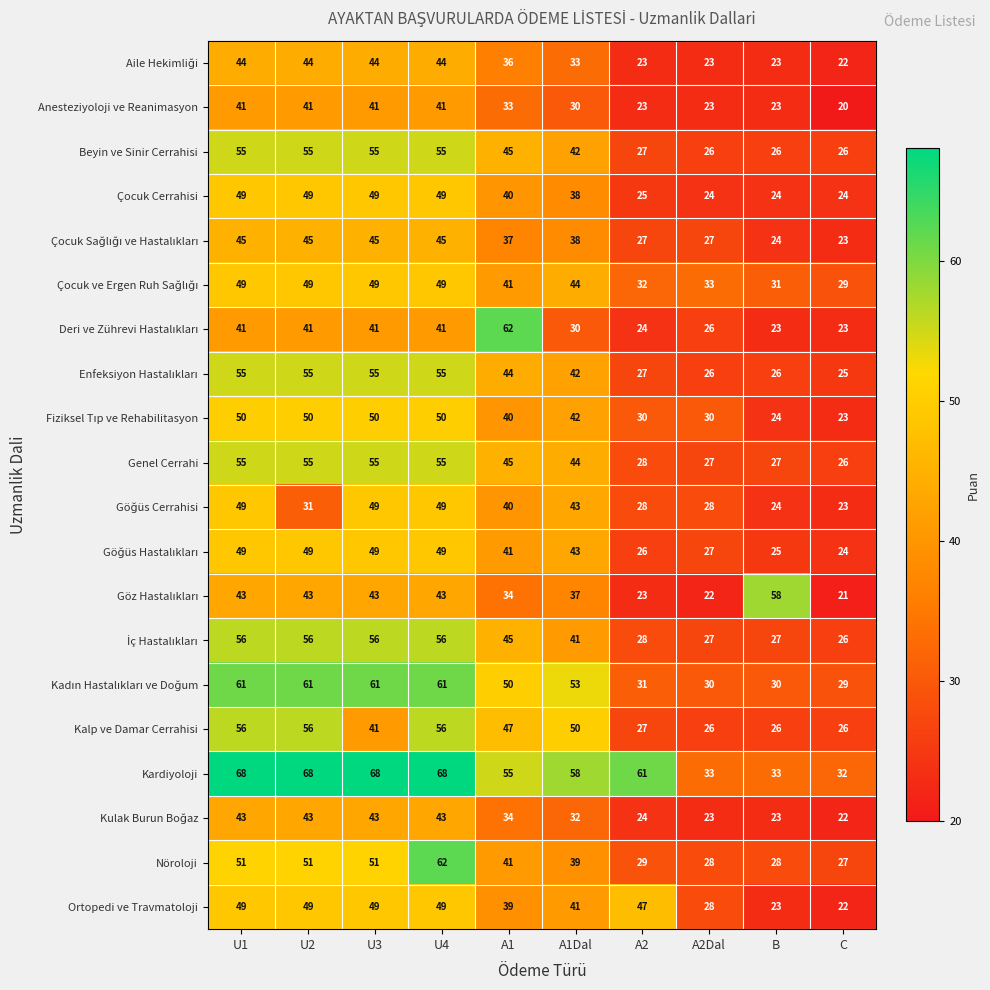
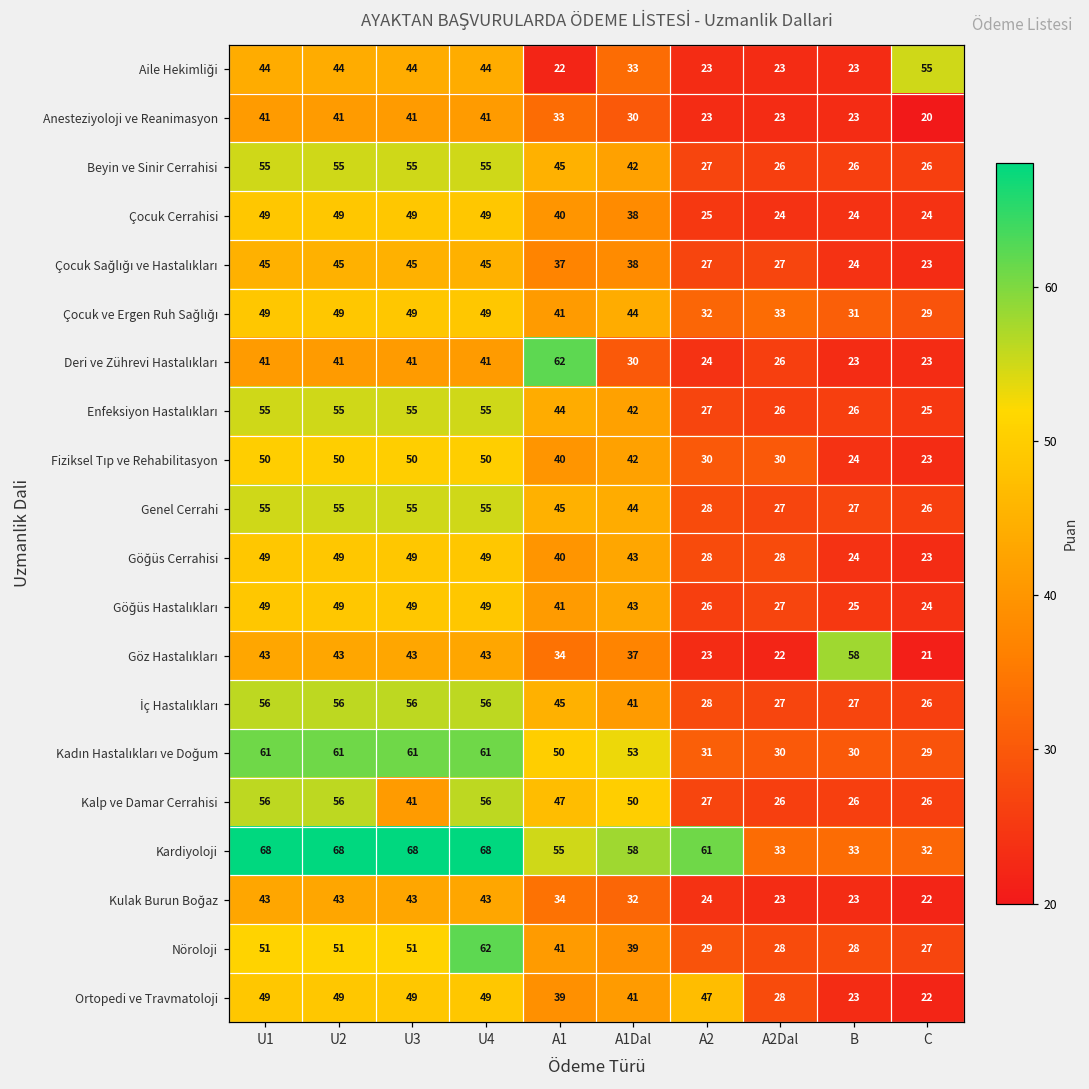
  {
    "Aile Hekimliği": {
      "U1": 44,
      "U2": 44,
      "U3": 44,
      "U4": 44,
-     "A1": 36,
+     "A1": 22,
      "A1Dal": 33,
      "A2": 23,
      "A2Dal": 23,
      "B": 23,
-     "C": 22
+     "C": 55
    },
    "Anesteziyoloji ve Reanimasyon": {
      "U1": 41,
      "U2": 41,
      "U3": 41,
      "U4": 41,
      "A1": 33,
      "A1Dal": 30,
      "A2": 23,
      "A2Dal": 23,
      "B": 23,
      "C": 20
    },
    "Beyin ve Sinir Cerrahisi": {
      "U1": 55,
      "U2": 55,
      "U3": 55,
      "U4": 55,
      "A1": 45,
      "A1Dal": 42,
      "A2": 27,
      "A2Dal": 26,
      "B": 26,
      "C": 26
    },
    "Çocuk Cerrahisi": {
      "U1": 49,
      "U2": 49,
      "U3": 49,
      "U4": 49,
      "A1": 40,
      "A1Dal": 38,
      "A2": 25,
      "A2Dal": 24,
      "B": 24,
      "C": 24
    },
    "Çocuk Sağlığı ve Hastalıkları": {
      "U1": 45,
      "U2": 45,
      "U3": 45,
      "U4": 45,
      "A1": 37,
      "A1Dal": 38,
      "A2": 27,
      "A2Dal": 27,
      "B": 24,
      "C": 23
    },
    "Çocuk ve Ergen Ruh Sağlığı": {
      "U1": 49,
      "U2": 49,
      "U3": 49,
      "U4": 49,
      "A1": 41,
      "A1Dal": 44,
      "A2": 32,
      "A2Dal": 33,
      "B": 31,
      "C": 29
    },
    "Deri ve Zührevi Hastalıkları": {
      "U1": 41,
      "U2": 41,
      "U3": 41,
      "U4": 41,
      "A1": 62,
      "A1Dal": 30,
      "A2": 24,
      "A2Dal": 26,
      "B": 23,
      "C": 23
    },
    "Enfeksiyon Hastalıkları": {
      "U1": 55,
      "U2": 55,
      "U3": 55,
      "U4": 55,
      "A1": 44,
      "A1Dal": 42,
      "A2": 27,
      "A2Dal": 26,
      "B": 26,
      "C": 25
    },
    "Fiziksel Tıp ve Rehabilitasyon": {
      "U1": 50,
      "U2": 50,
      "U3": 50,
      "U4": 50,
      "A1": 40,
      "A1Dal": 42,
      "A2": 30,
      "A2Dal": 30,
      "B": 24,
      "C": 23
    },
    "Genel Cerrahi": {
      "U1": 55,
      "U2": 55,
      "U3": 55,
      "U4": 55,
      "A1": 45,
      "A1Dal": 44,
      "A2": 28,
      "A2Dal": 27,
      "B": 27,
      "C": 26
    },
    "Göğüs Cerrahisi": {
      "U1": 49,
-     "U2": 31,
+     "U2": 49,
      "U3": 49,
      "U4": 49,
      "A1": 40,
      "A1Dal": 43,
      "A2": 28,
      "A2Dal": 28,
      "B": 24,
      "C": 23
    },
    "Göğüs Hastalıkları": {
      "U1": 49,
      "U2": 49,
      "U3": 49,
      "U4": 49,
      "A1": 41,
      "A1Dal": 43,
      "A2": 26,
      "A2Dal": 27,
      "B": 25,
      "C": 24
    },
    "Göz Hastalıkları": {
      "U1": 43,
      "U2": 43,
      "U3": 43,
      "U4": 43,
      "A1": 34,
      "A1Dal": 37,
      "A2": 23,
      "A2Dal": 22,
      "B": 58,
      "C": 21
    },
    "İç Hastalıkları": {
      "U1": 56,
      "U2": 56,
      "U3": 56,
      "U4": 56,
      "A1": 45,
      "A1Dal": 41,
      "A2": 28,
      "A2Dal": 27,
      "B": 27,
      "C": 26
    },
    "Kadın Hastalıkları ve Doğum": {
      "U1": 61,
      "U2": 61,
      "U3": 61,
      "U4": 61,
      "A1": 50,
      "A1Dal": 53,
      "A2": 31,
      "A2Dal": 30,
      "B": 30,
      "C": 29
    },
    "Kalp ve Damar Cerrahisi": {
      "U1": 56,
      "U2": 56,
      "U3": 41,
      "U4": 56,
      "A1": 47,
      "A1Dal": 50,
      "A2": 27,
      "A2Dal": 26,
      "B": 26,
      "C": 26
    },
    "Kardiyoloji": {
      "U1": 68,
      "U2": 68,
      "U3": 68,
      "U4": 68,
      "A1": 55,
      "A1Dal": 58,
      "A2": 61,
      "A2Dal": 33,
      "B": 33,
      "C": 32
    },
    "Kulak Burun Boğaz": {
      "U1": 43,
      "U2": 43,
      "U3": 43,
      "U4": 43,
      "A1": 34,
      "A1Dal": 32,
      "A2": 24,
      "A2Dal": 23,
      "B": 23,
      "C": 22
    },
    "Nöroloji": {
      "U1": 51,
      "U2": 51,
      "U3": 51,
      "U4": 62,
      "A1": 41,
      "A1Dal": 39,
      "A2": 29,
      "A2Dal": 28,
      "B": 28,
      "C": 27
    },
    "Ortopedi ve Travmatoloji": {
      "U1": 49,
      "U2": 49,
      "U3": 49,
      "U4": 49,
      "A1": 39,
      "A1Dal": 41,
      "A2": 47,
      "A2Dal": 28,
      "B": 23,
      "C": 22
    }
  }
